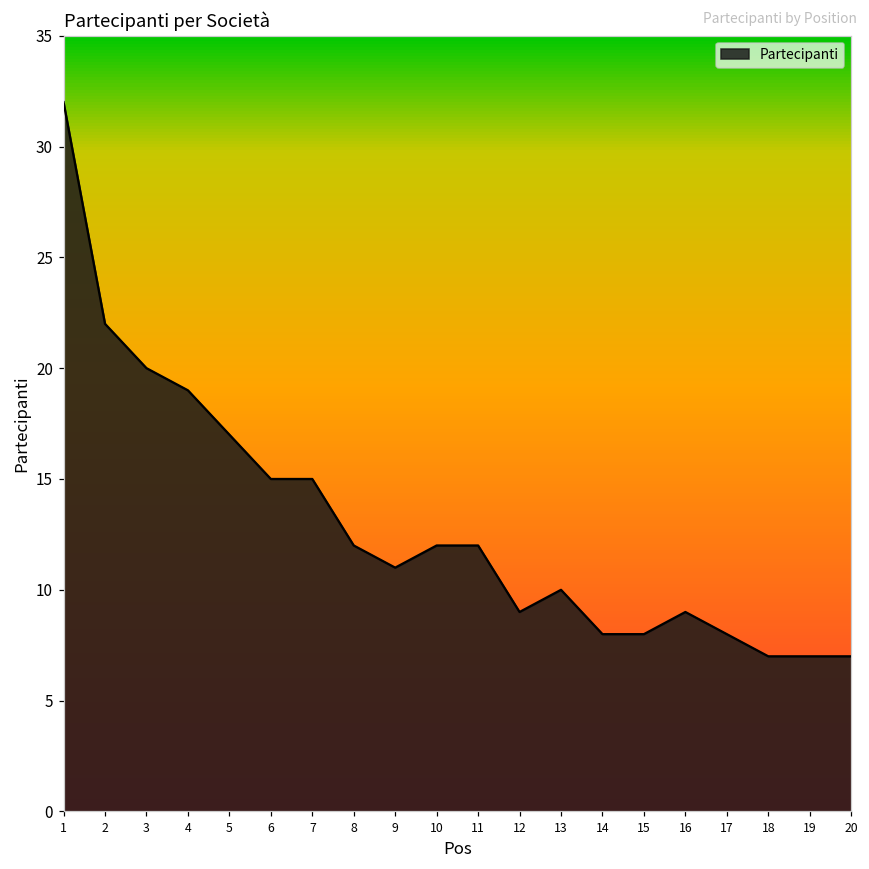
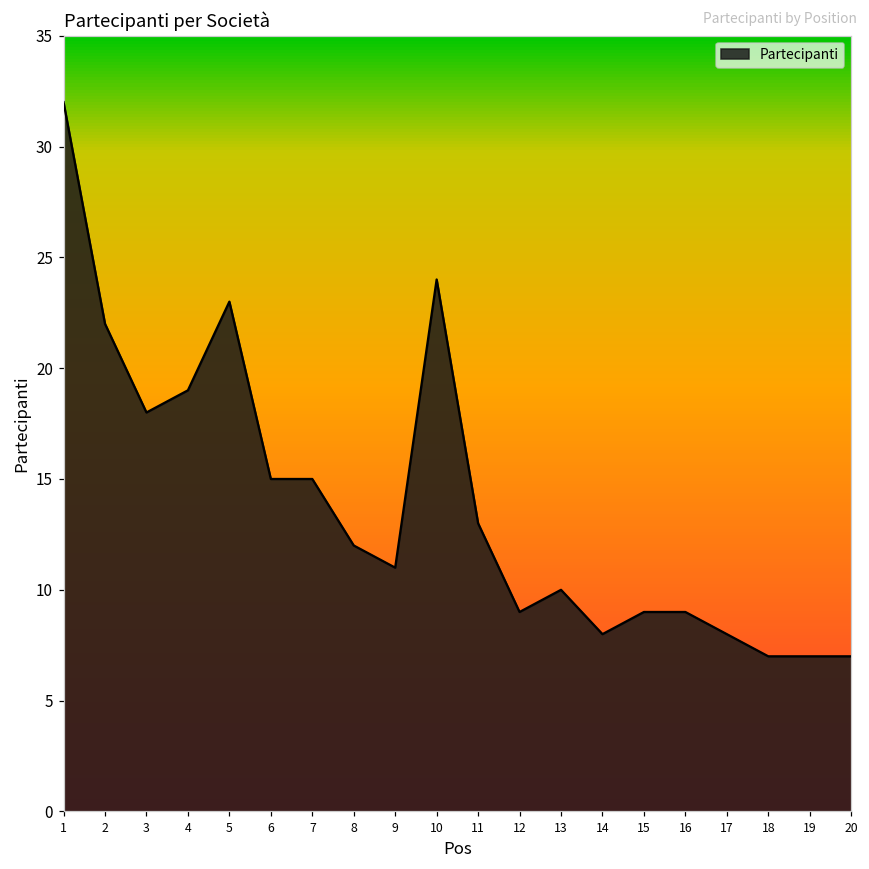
  {
    "1": 32,
    "2": 22,
-   "3": 20,
+   "3": 18,
    "4": 19,
-   "5": 17,
+   "5": 23,
    "6": 15,
    "7": 15,
    "8": 12,
    "9": 11,
-   "10": 12,
-   "11": 12,
+   "10": 24,
+   "11": 13,
    "12": 9,
    "13": 10,
    "14": 8,
-   "15": 8,
+   "15": 9,
    "16": 9,
    "17": 8,
    "18": 7,
    "19": 7,
    "20": 7
  }
